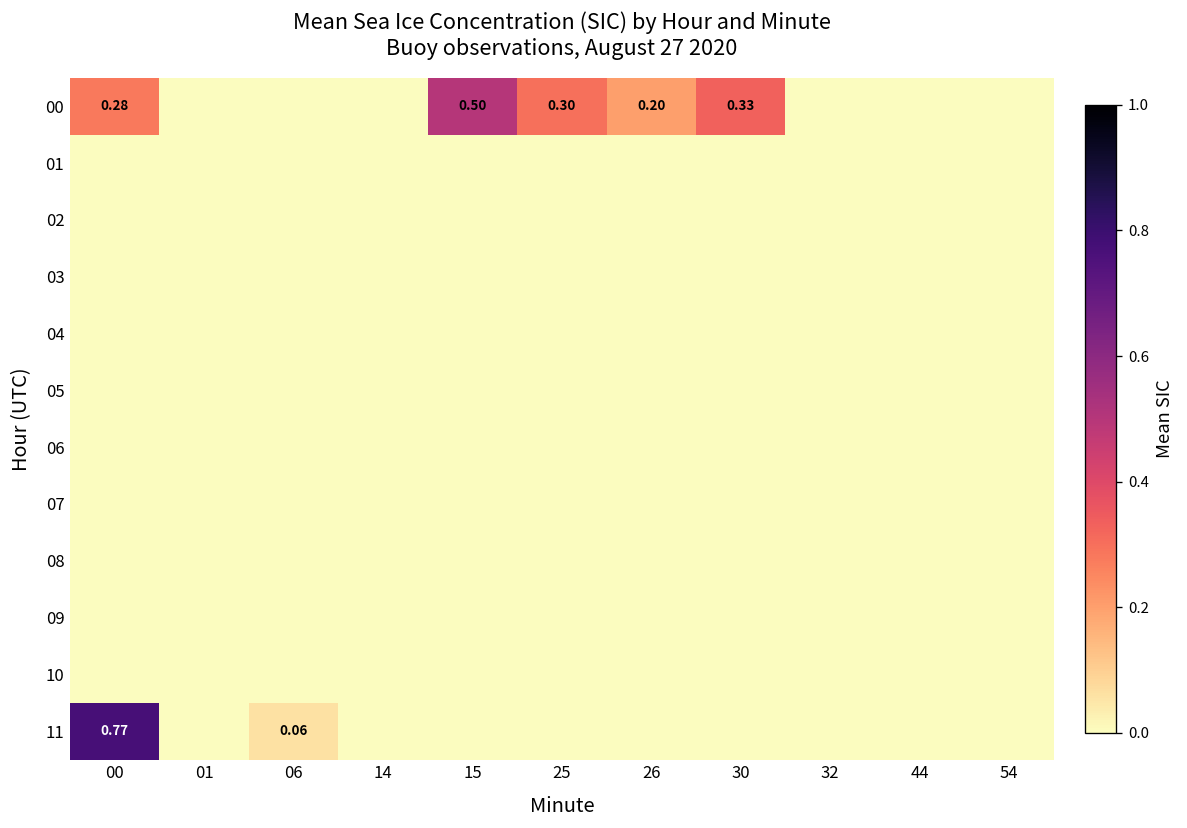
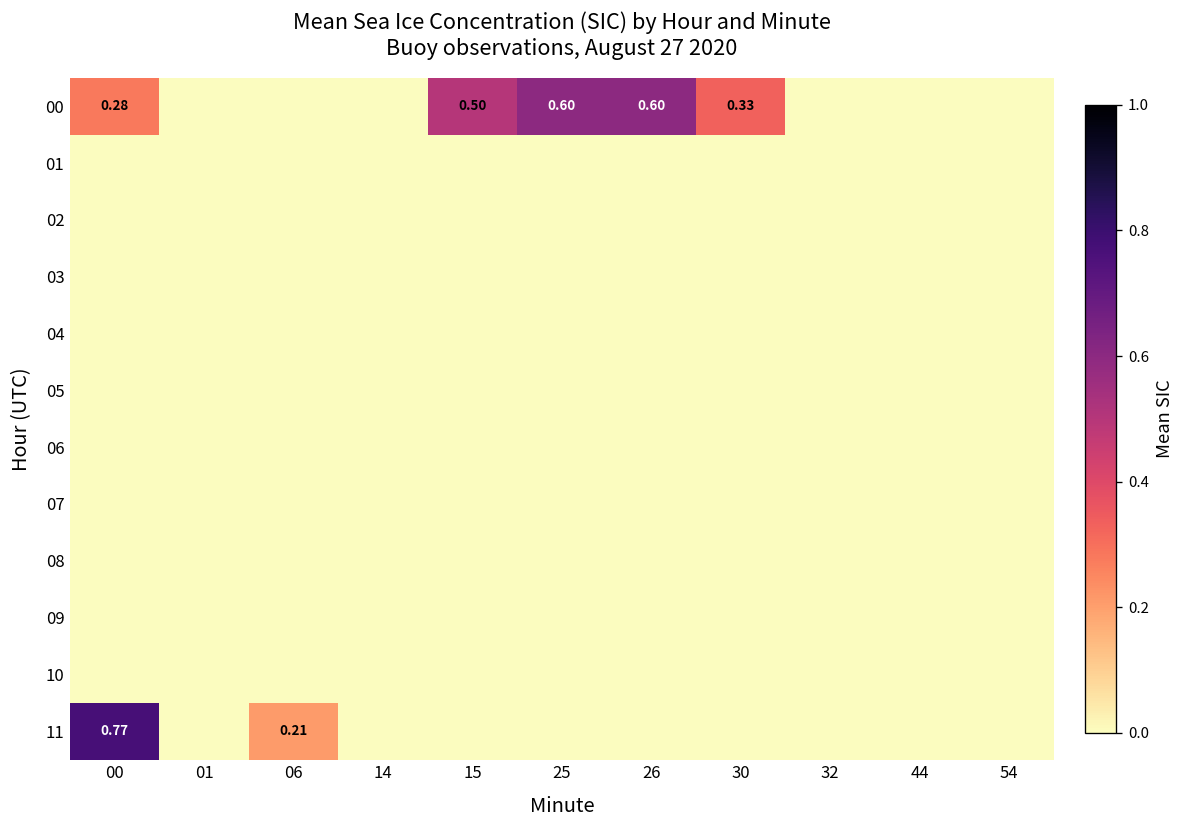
  {
    "00": {
      "00": 0.28,
      "15": 0.50,
-     "25": 0.30,
-     "26": 0.20,
+     "25": 0.60,
+     "26": 0.60,
      "30": 0.33
    },
    "11": {
      "00": 0.77,
-     "06": 0.06
+     "06": 0.21
    }
  }
